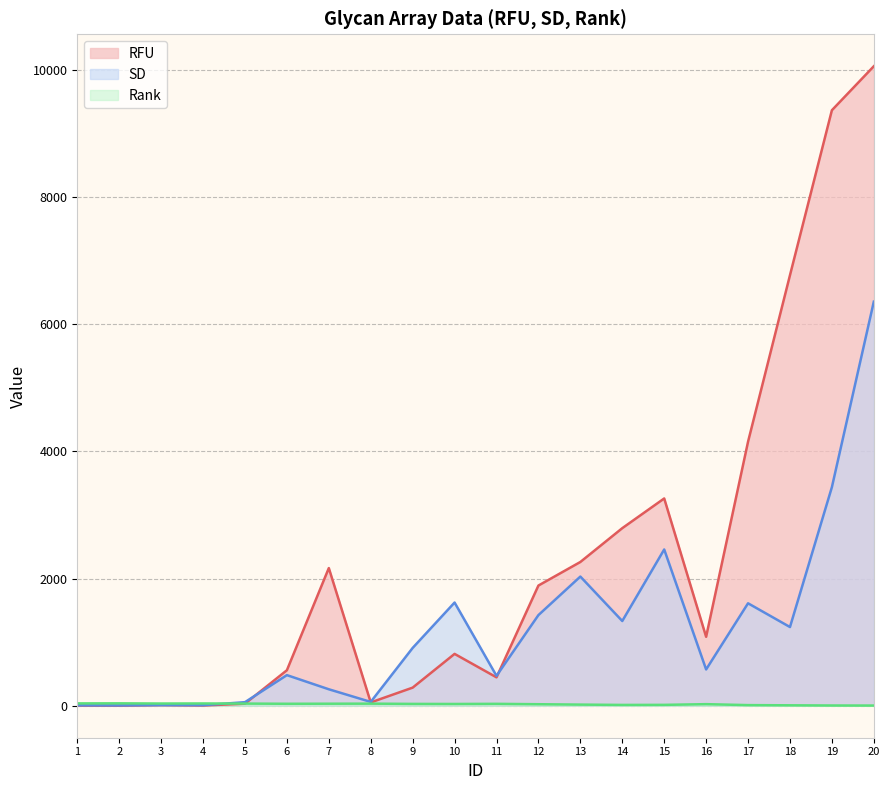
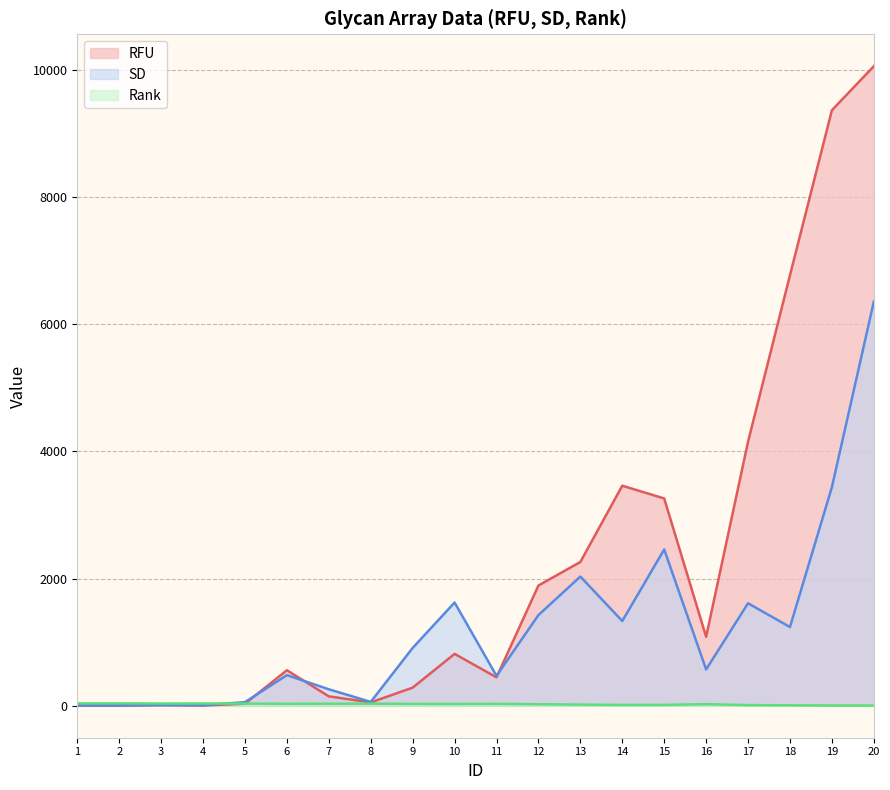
  {
    "RFU": {
      "6": 600,
-     "7": 2200,
+     "7": 100,
      "9": 300,
      "10": 800,
      "12": 1900,
      "13": 2300,
-     "14": 2800,
+     "14": 3500,
      "15": 3300,
      "16": 1100,
      "17": 4200,
      "18": 6800,
      "19": 9400,
      "20": 10100
    }
  }
